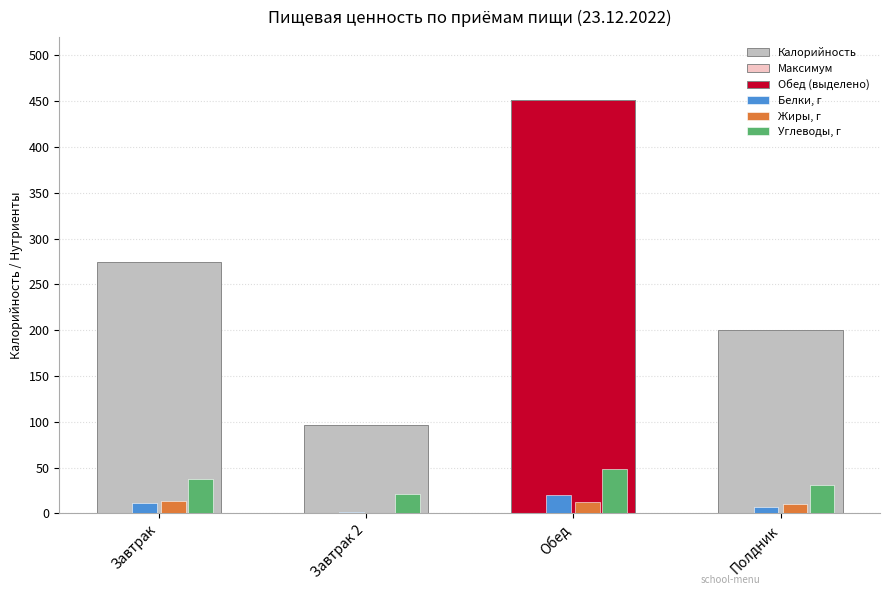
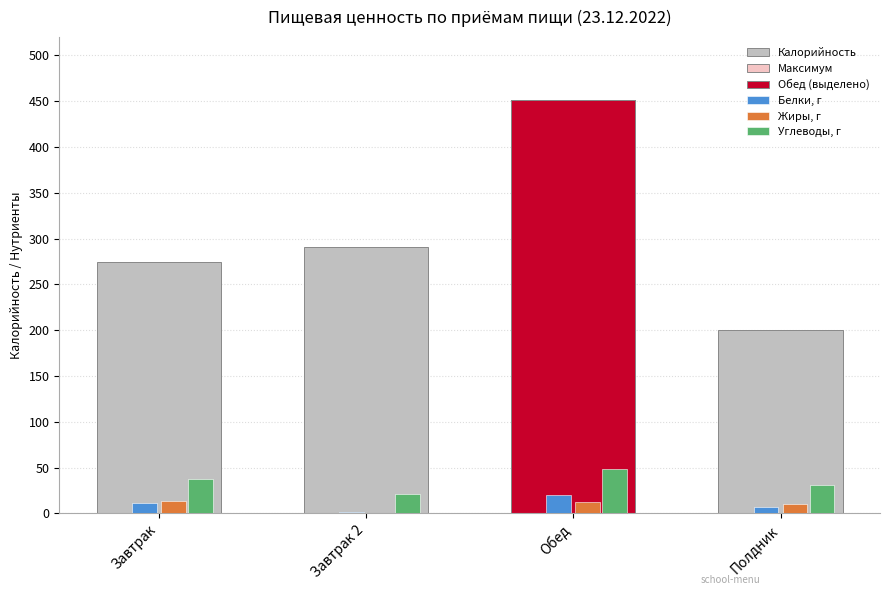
  {
    "Завтрак": 270,
-   "Завтрак 2": 100,
+   "Завтрак 2": 290,
    "Обед": 450,
    "Полдник": 200
  }
